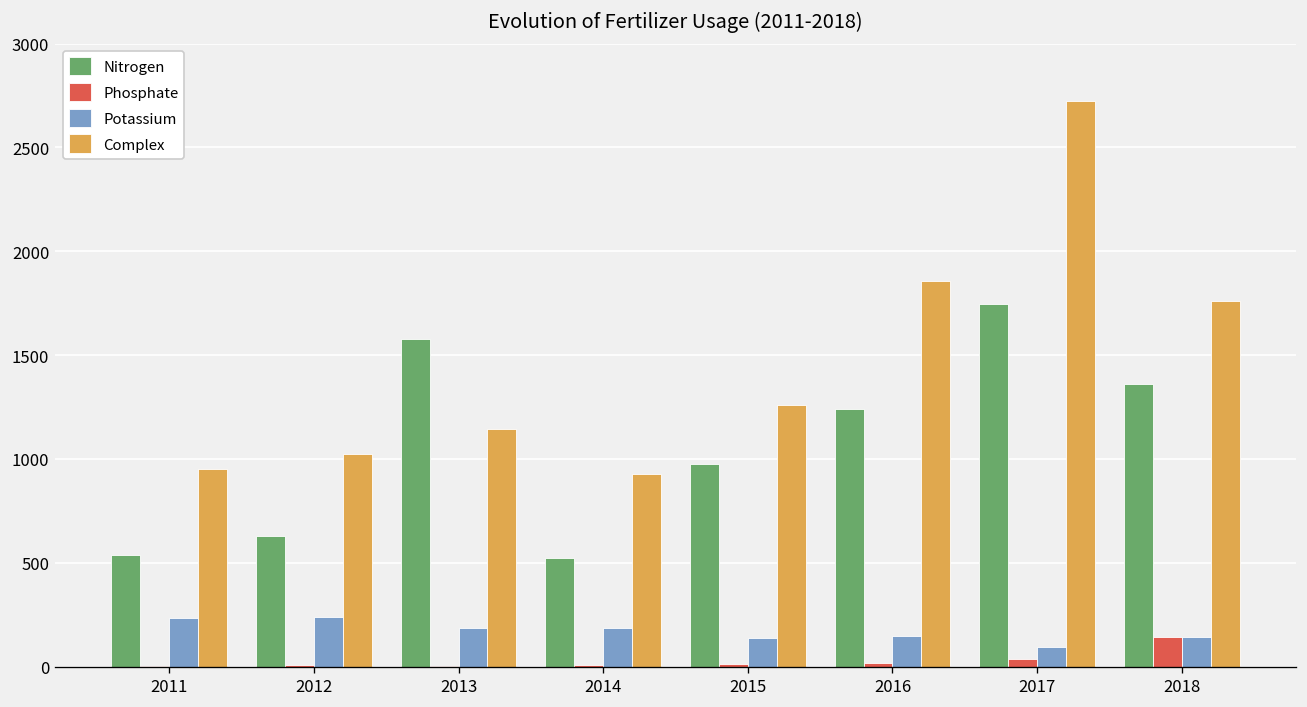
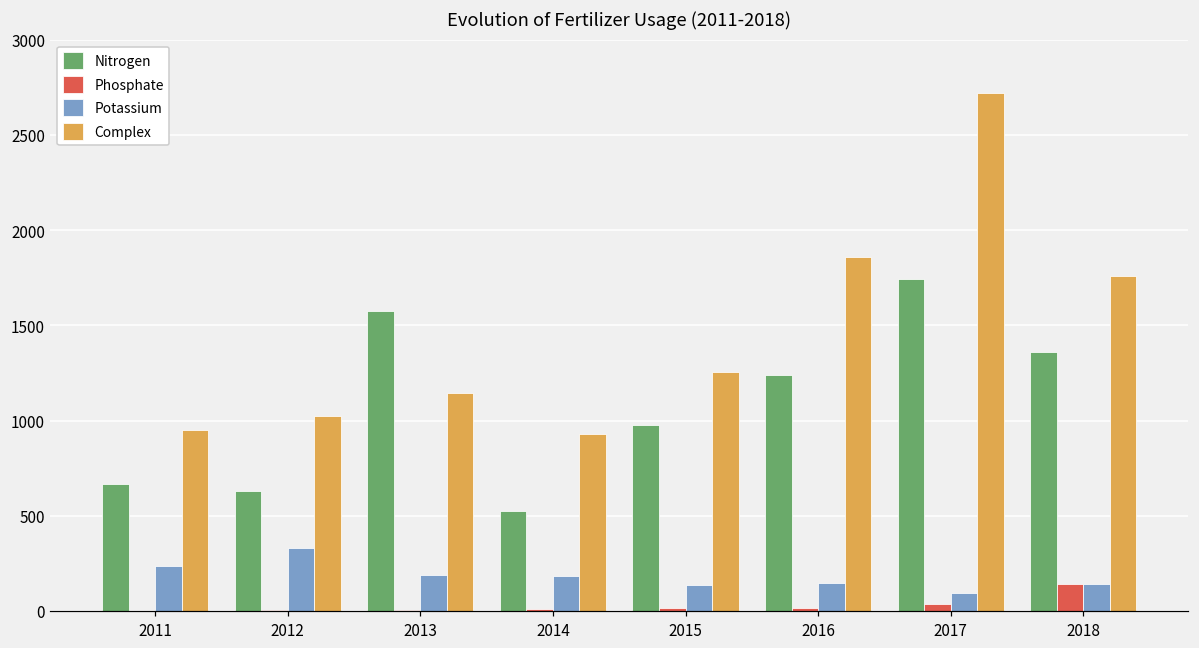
  {
    "Nitrogen": {
-     "2011": 540,
+     "2011": 660,
      "2012": 630,
      "2013": 1580,
      "2014": 520,
      "2015": 970,
      "2016": 1240,
      "2017": 1740,
      "2018": 1360
    },
    "Phosphate": {
      "2015": 10,
      "2016": 20,
      "2017": 40,
      "2018": 140
    },
    "Potassium": {
      "2011": 240,
-     "2012": 240,
+     "2012": 330,
      "2013": 190,
      "2014": 180,
      "2015": 140,
      "2016": 150,
      "2017": 90,
      "2018": 140
    },
    "Complex": {
      "2011": 950,
      "2012": 1020,
      "2013": 1140,
      "2014": 930,
      "2015": 1260,
      "2016": 1860,
      "2017": 2720,
      "2018": 1760
    }
  }
